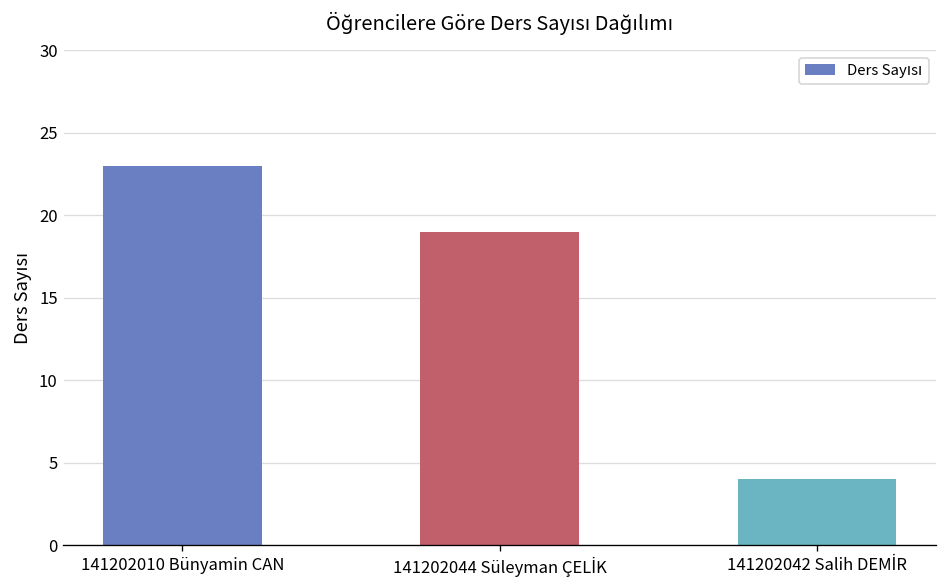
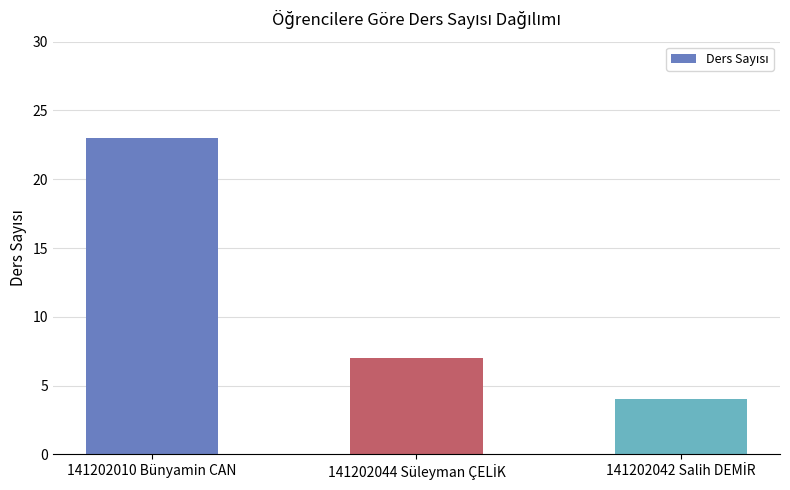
  {
    "141202010 Bünyamin CAN": 23,
-   "141202044 Süleyman ÇELİK": 19,
+   "141202044 Süleyman ÇELİK": 7,
    "141202042 Salih DEMİR": 4
  }
